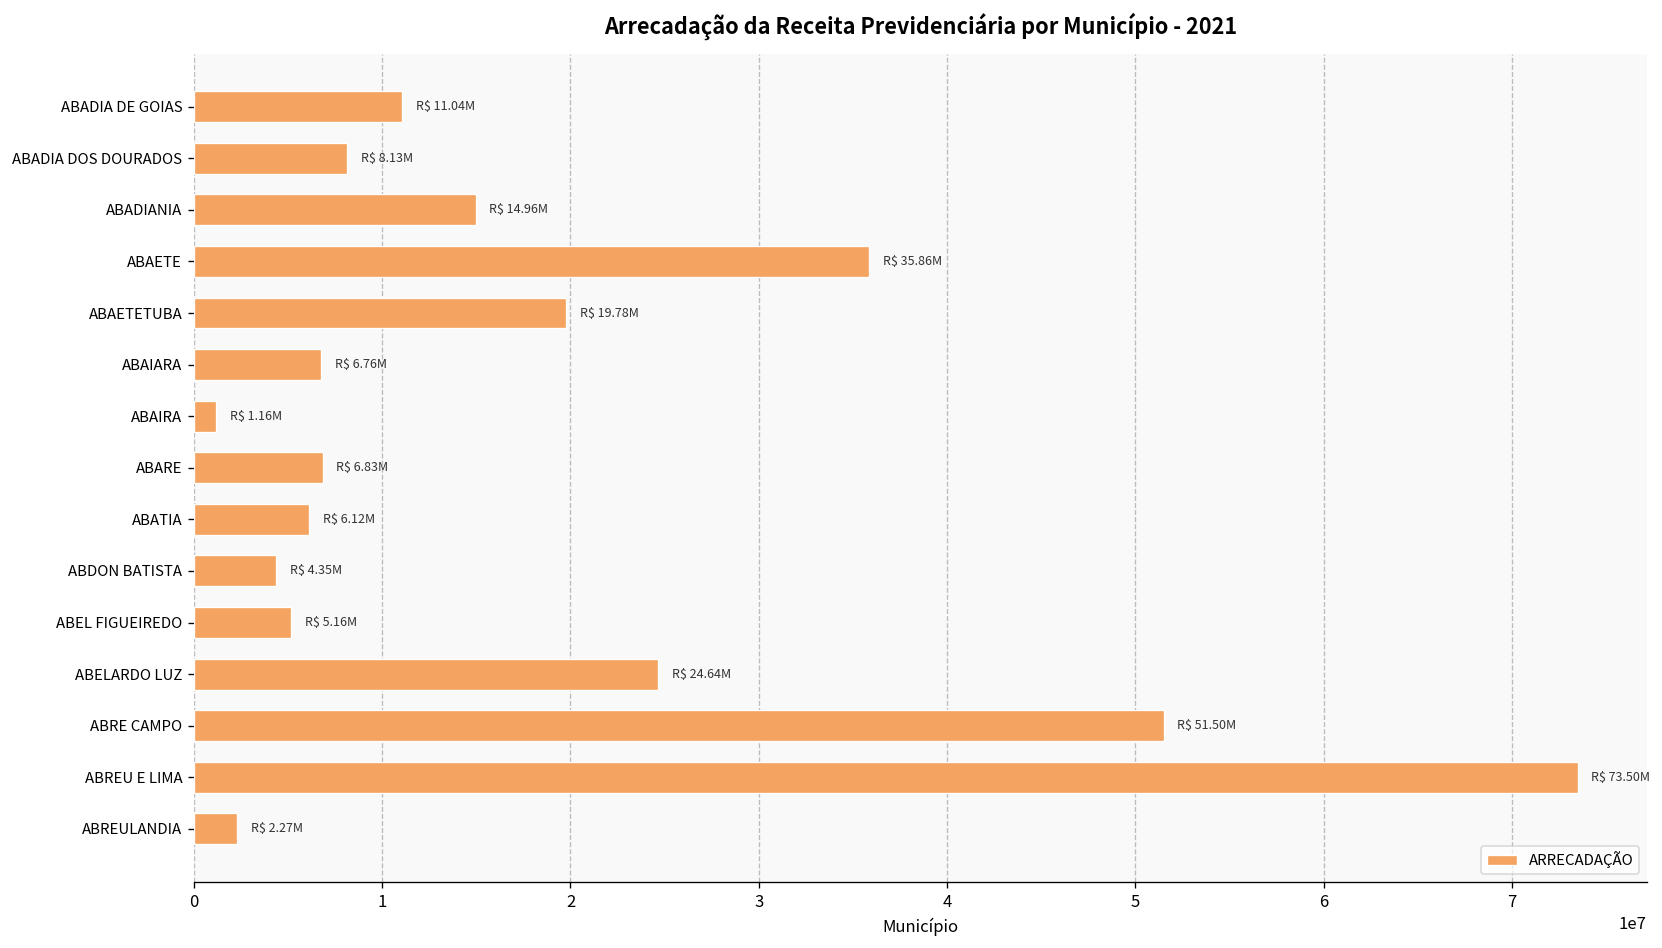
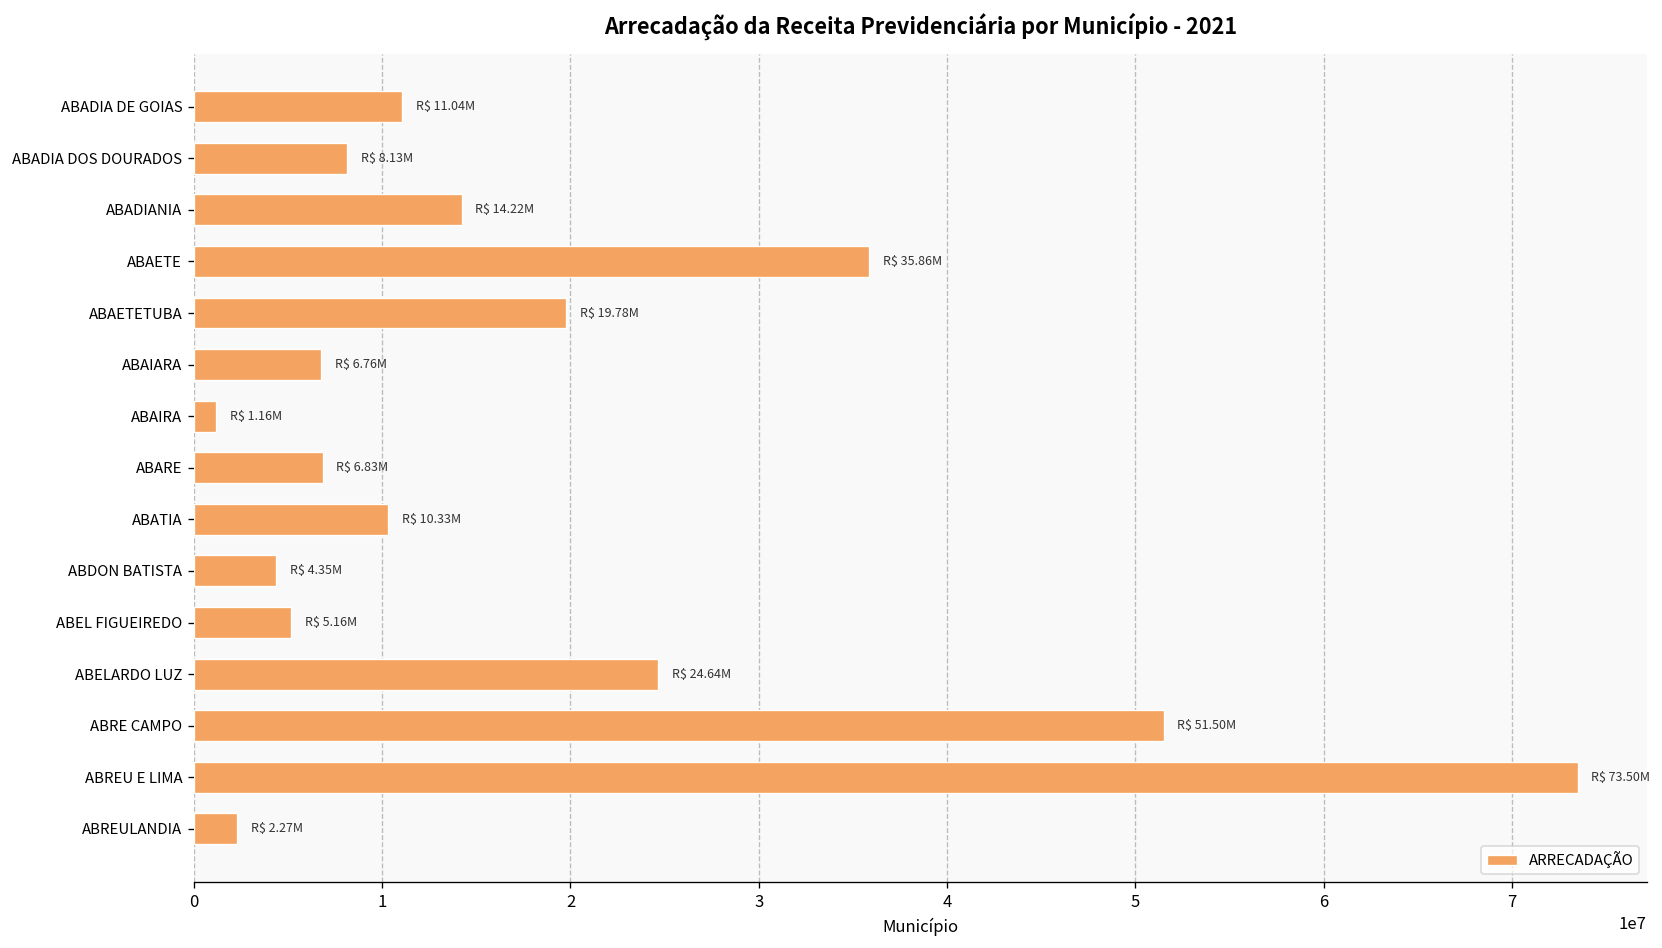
  {
    "ABADIA DE GOIAS": "11.04M",
    "ABADIA DOS DOURADOS": "8.13M",
-   "ABADIANIA": "14.96M",
+   "ABADIANIA": "14.22M",
    "ABAETE": "35.86M",
    "ABAETETUBA": "19.78M",
    "ABAIARA": "6.76M",
    "ABAIRA": "1.16M",
    "ABARE": "6.83M",
-   "ABATIA": "6.12M",
+   "ABATIA": "10.33M",
    "ABDON BATISTA": "4.35M",
    "ABEL FIGUEIREDO": "5.16M",
    "ABELARDO LUZ": "24.64M",
    "ABRE CAMPO": "51.50M",
    "ABREU E LIMA": "73.50M",
    "ABREULANDIA": "2.27M"
  }
